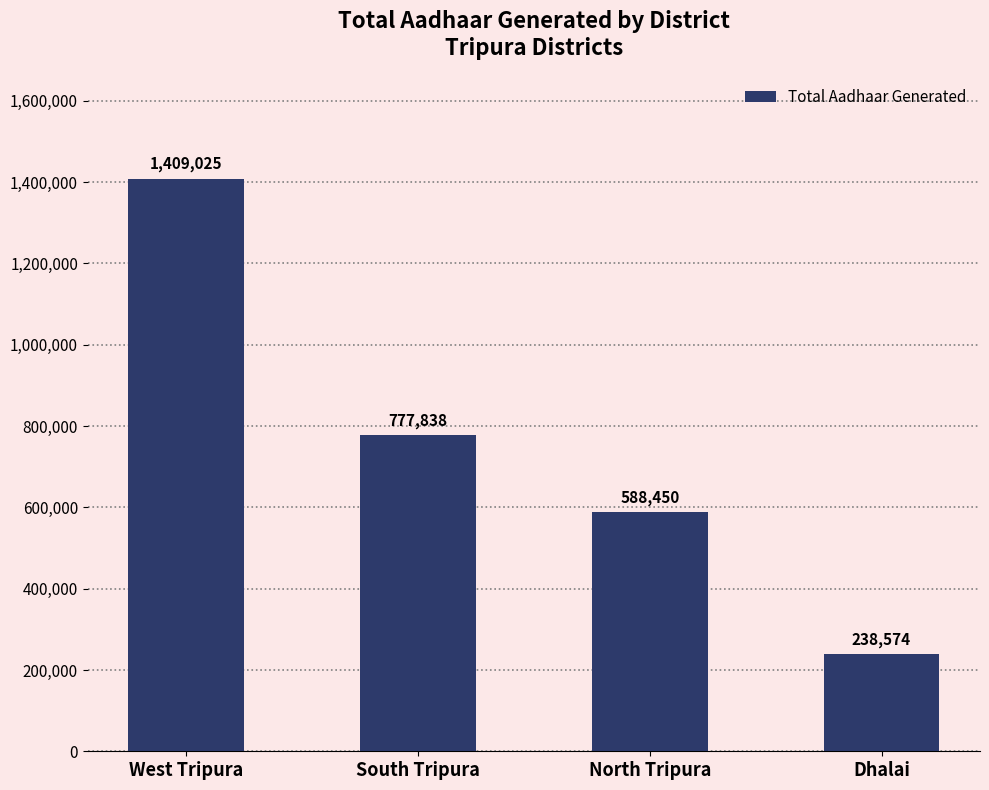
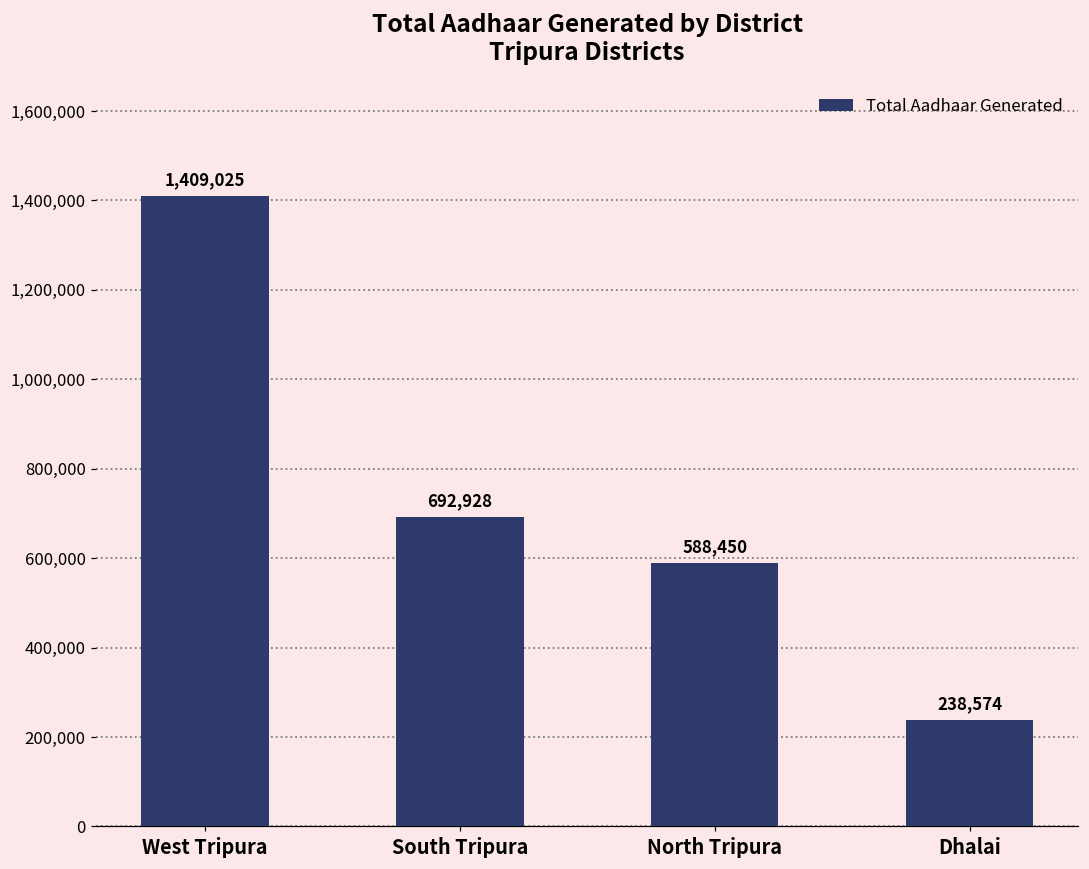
  {
    "West Tripura": "1,409,025",
-   "South Tripura": "777,838",
+   "South Tripura": "692,928",
    "North Tripura": "588,450",
    "Dhalai": "238,574"
  }
